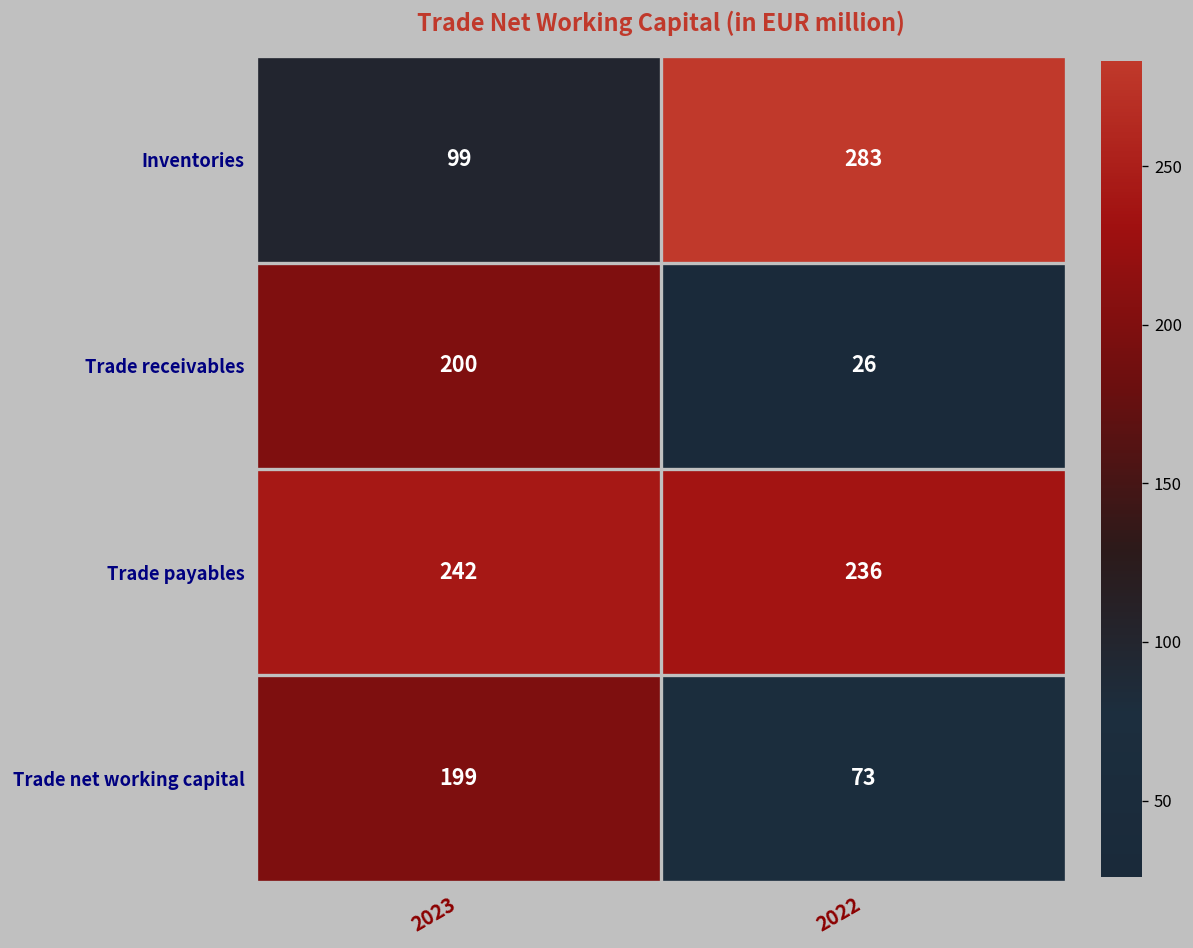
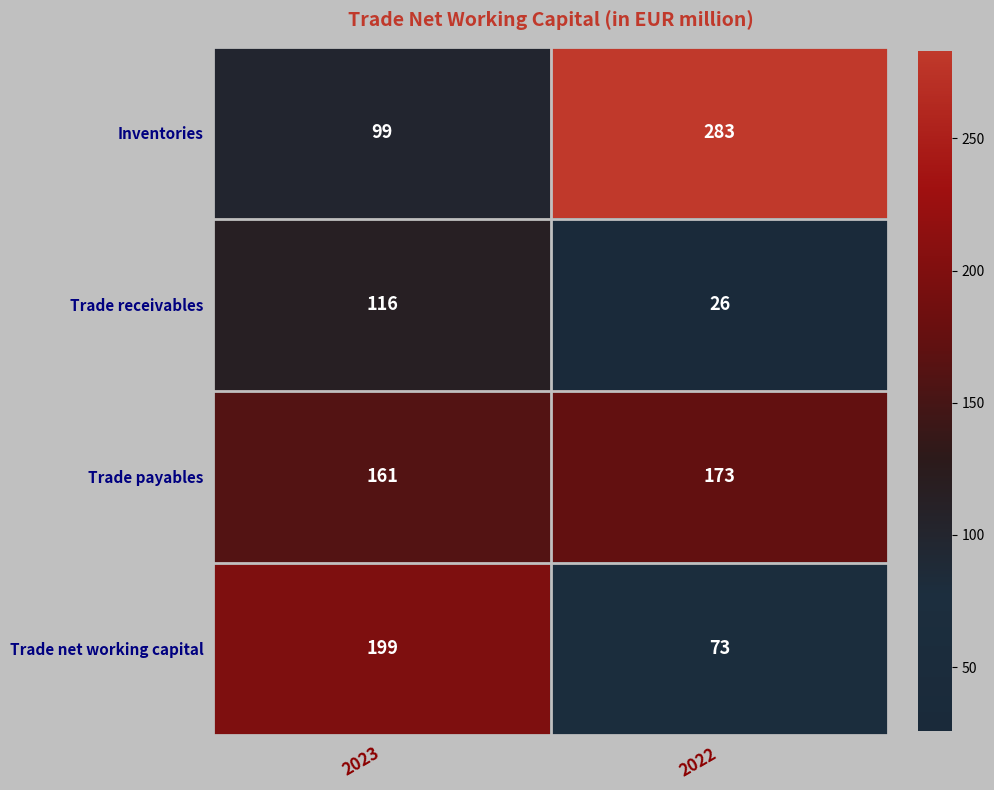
  {
    "Inventories": {
      "2023": 99,
      "2022": 283
    },
    "Trade receivables": {
-     "2023": 200,
+     "2023": 116,
      "2022": 26
    },
    "Trade payables": {
-     "2023": 242,
-     "2022": 236
+     "2023": 161,
+     "2022": 173
    },
    "Trade net working capital": {
      "2023": 199,
      "2022": 73
    }
  }
